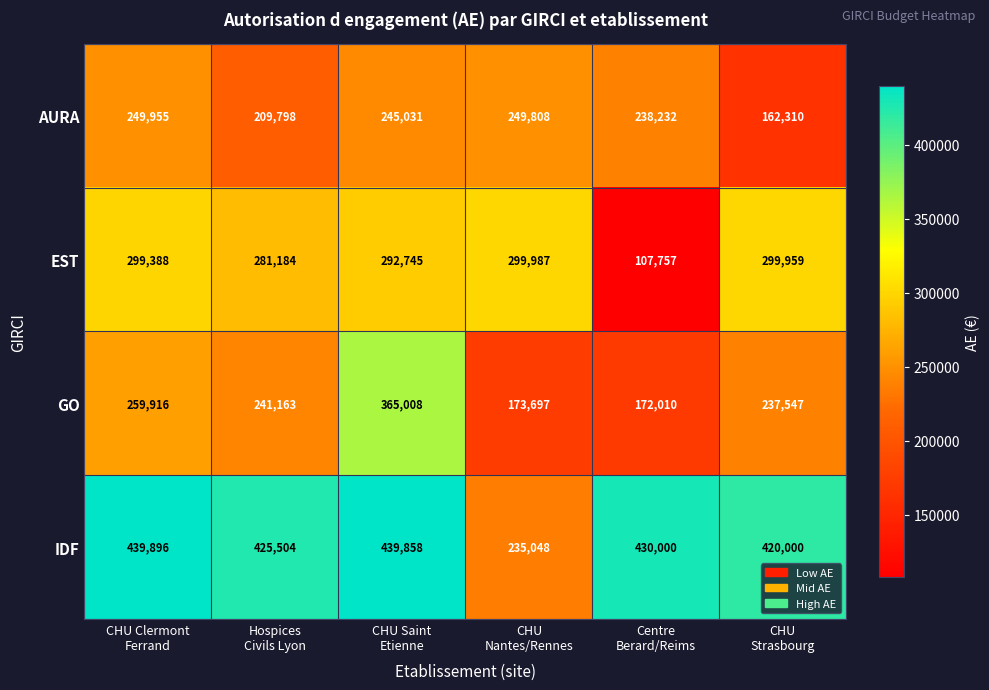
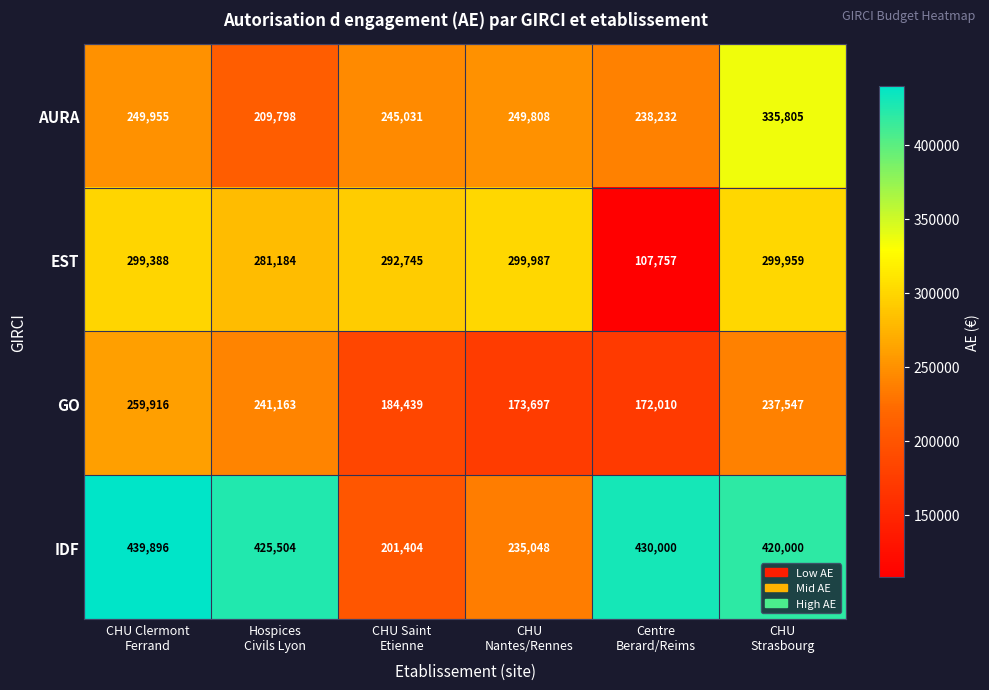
  {
    "AURA": {
      "CHU Clermont Ferrand": "249,955",
      "Hospices Civils Lyon": "209,798",
      "CHU Saint Etienne": "245,031",
      "CHU Nantes/Rennes": "249,808",
      "Centre Berard/Reims": "238,232",
-     "CHU Strasbourg": "162,310"
+     "CHU Strasbourg": "335,805"
    },
    "EST": {
      "CHU Clermont Ferrand": "299,388",
      "Hospices Civils Lyon": "281,184",
      "CHU Saint Etienne": "292,745",
      "CHU Nantes/Rennes": "299,987",
      "Centre Berard/Reims": "107,757",
      "CHU Strasbourg": "299,959"
    },
    "GO": {
      "CHU Clermont Ferrand": "259,916",
      "Hospices Civils Lyon": "241,163",
-     "CHU Saint Etienne": "365,008",
+     "CHU Saint Etienne": "184,439",
      "CHU Nantes/Rennes": "173,697",
      "Centre Berard/Reims": "172,010",
      "CHU Strasbourg": "237,547"
    },
    "IDF": {
      "CHU Clermont Ferrand": "439,896",
      "Hospices Civils Lyon": "425,504",
-     "CHU Saint Etienne": "439,858",
+     "CHU Saint Etienne": "201,404",
      "CHU Nantes/Rennes": "235,048",
      "Centre Berard/Reims": "430,000",
      "CHU Strasbourg": "420,000"
    }
  }
